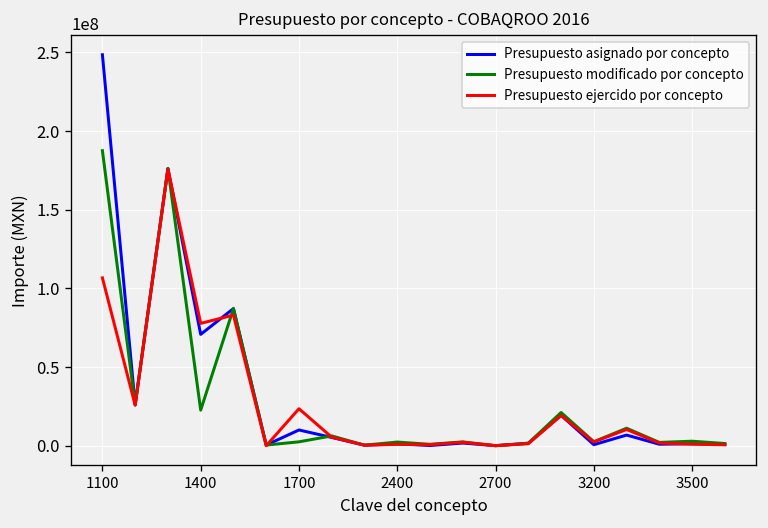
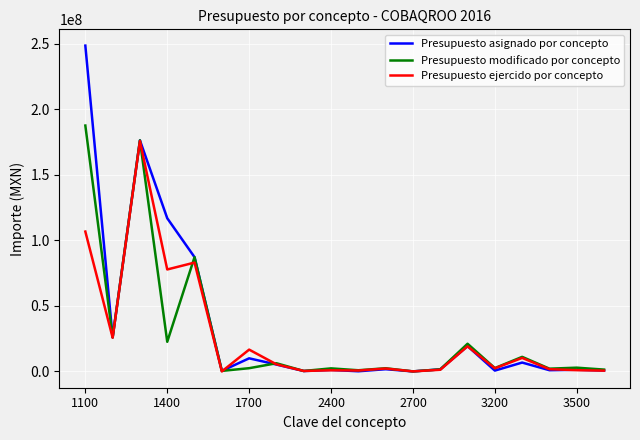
  {
    "Presupuesto asignado por concepto": {
      "1100": 249000000,
-     "1400": 71000000,
+     "1400": 117000000,
      "1700": 10000000
    },
    "Presupuesto modificado por concepto": {
      "1100": 188000000,
      "1400": 23000000,
      "1700": 2000000
    },
    "Presupuesto ejercido por concepto": {
      "1100": 107000000,
      "1400": 78000000,
-     "1700": 24000000
+     "1700": 17000000
    }
  }
